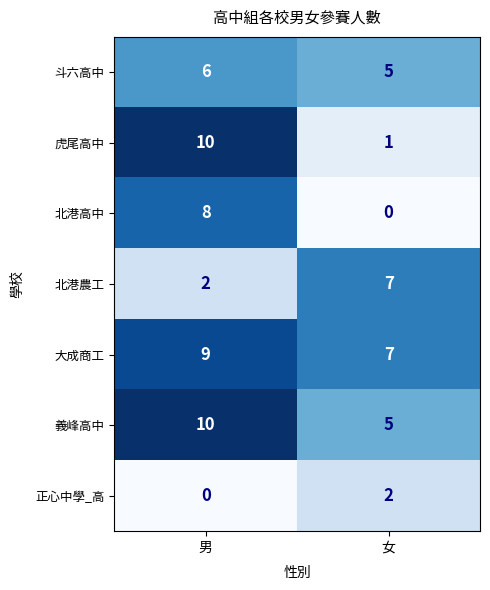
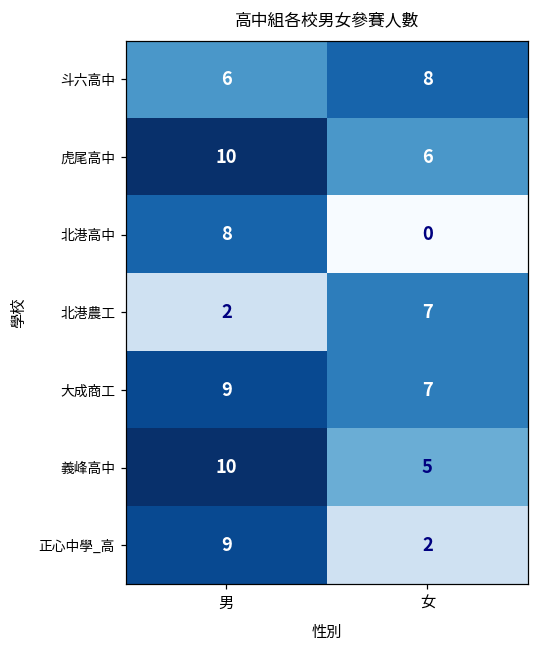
  {
    "斗六高中": {
      "男": 6,
-     "女": 5
+     "女": 8
    },
    "虎尾高中": {
      "男": 10,
-     "女": 1
+     "女": 6
    },
    "北港高中": {
      "男": 8,
      "女": 0
    },
    "北港農工": {
      "男": 2,
      "女": 7
    },
    "大成商工": {
      "男": 9,
      "女": 7
    },
    "義峰高中": {
      "男": 10,
      "女": 5
    },
    "正心中學_高": {
-     "男": 0,
+     "男": 9,
      "女": 2
    }
  }
